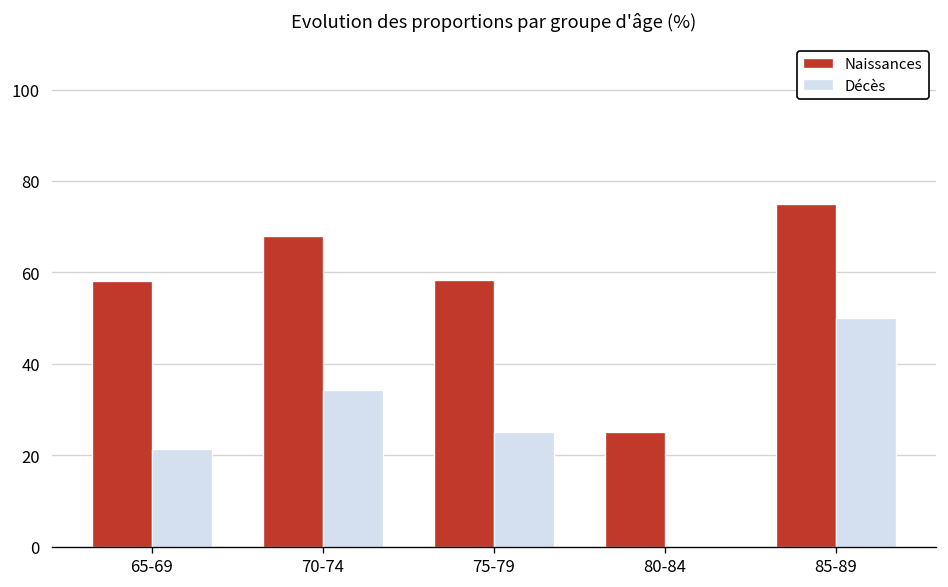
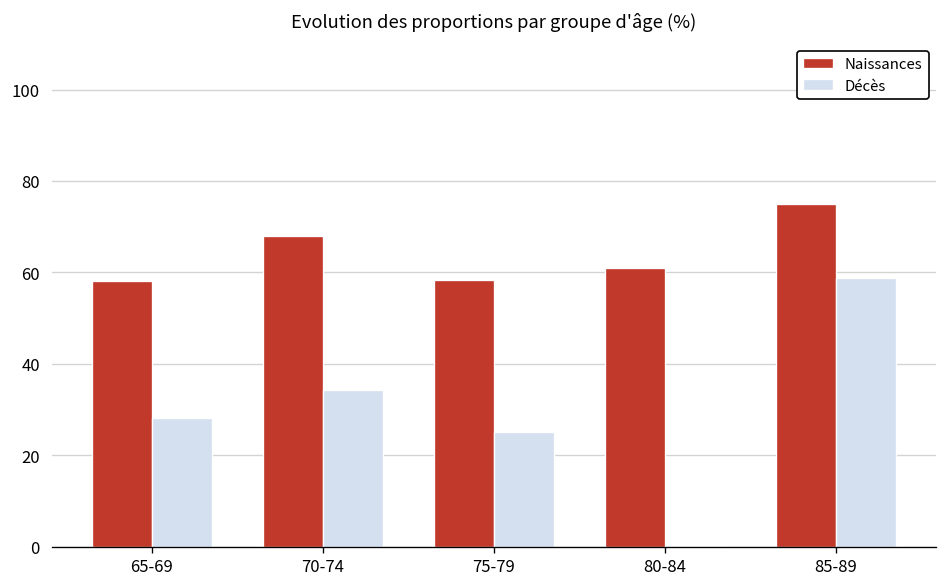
  {
    "Naissances": {
      "65-69": 58,
      "70-74": 68,
      "75-79": 58,
-     "80-84": 25,
+     "80-84": 61,
      "85-89": 75
    },
    "Décès": {
-     "65-69": 21,
+     "65-69": 28,
      "70-74": 34,
      "75-79": 25,
      "80-84": 0,
-     "85-89": 50
+     "85-89": 59
    }
  }
